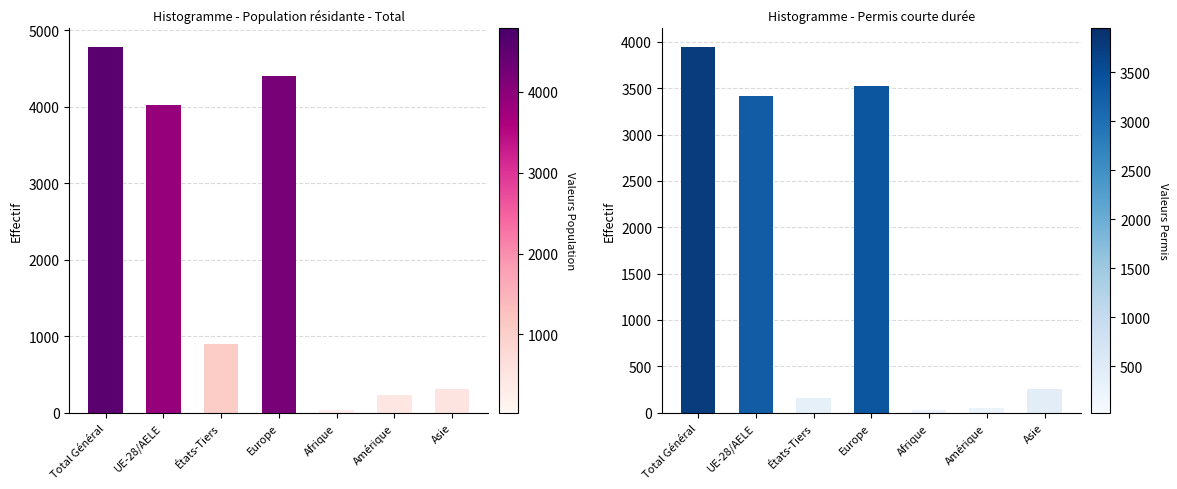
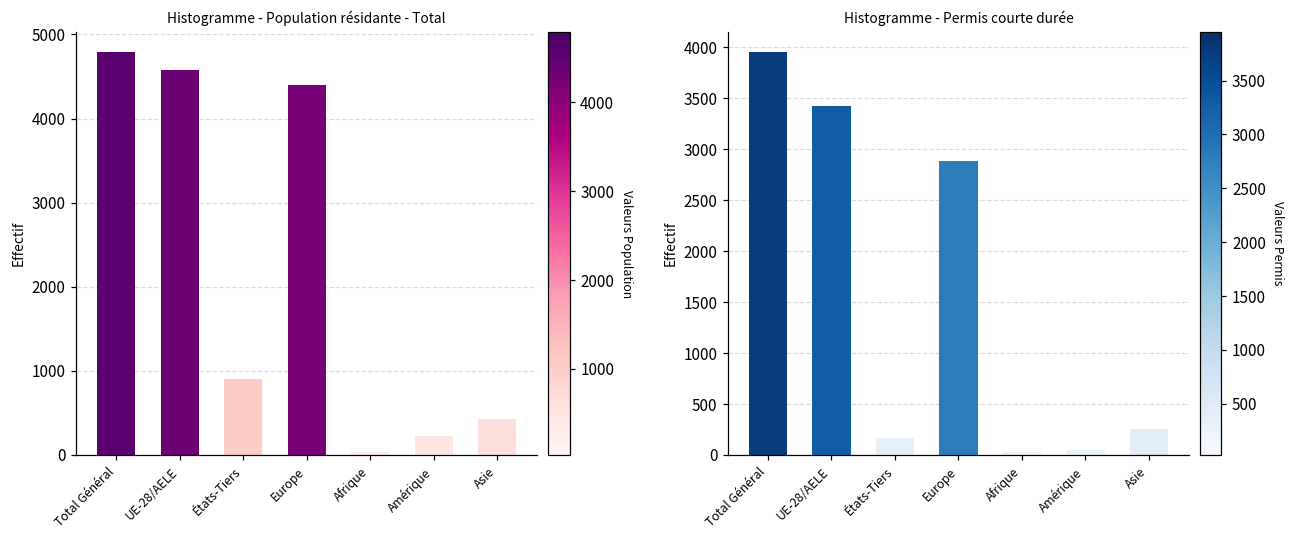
  {
    "Histogramme - Population résidante - Total": {
      "Total Général": 4800,
-     "UE-28/AELE": 4000,
+     "UE-28/AELE": 4600,
      "États-Tiers": 900,
      "Europe": 4400,
      "Amérique": 200,
-     "Asie": 300
+     "Asie": 400
    },
    "Histogramme - Permis courte durée": {
      "Total Général": 3900,
      "UE-28/AELE": 3400,
      "États-Tiers": 200,
-     "Europe": 3500,
+     "Europe": 2900,
      "Amérique": 0,
      "Asie": 300
    }
  }
